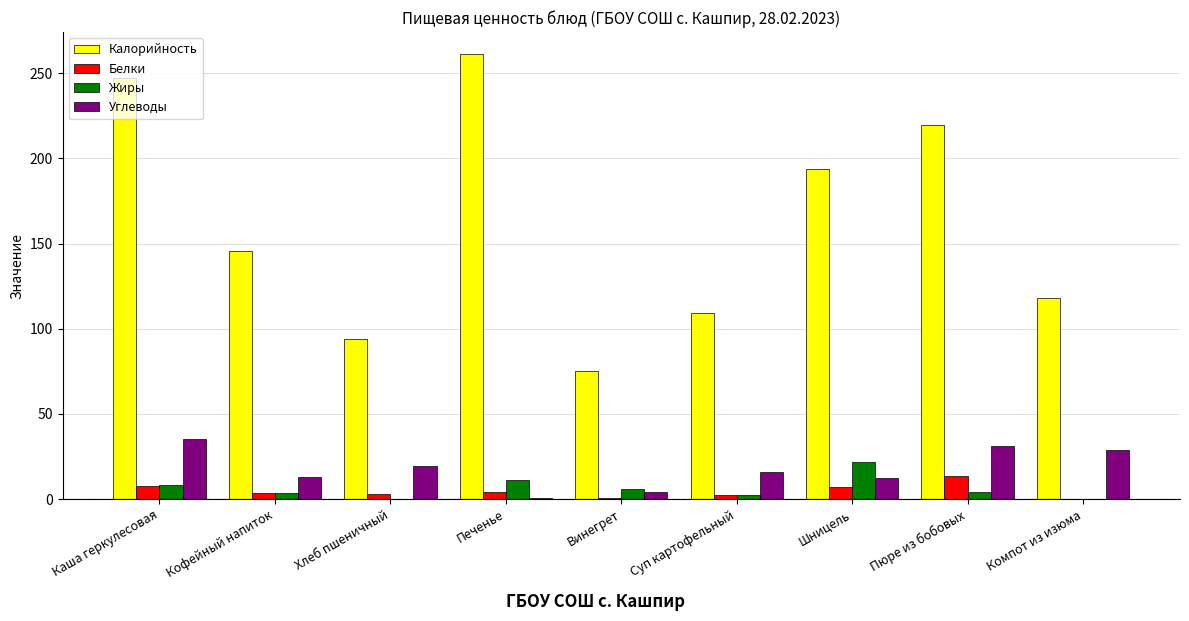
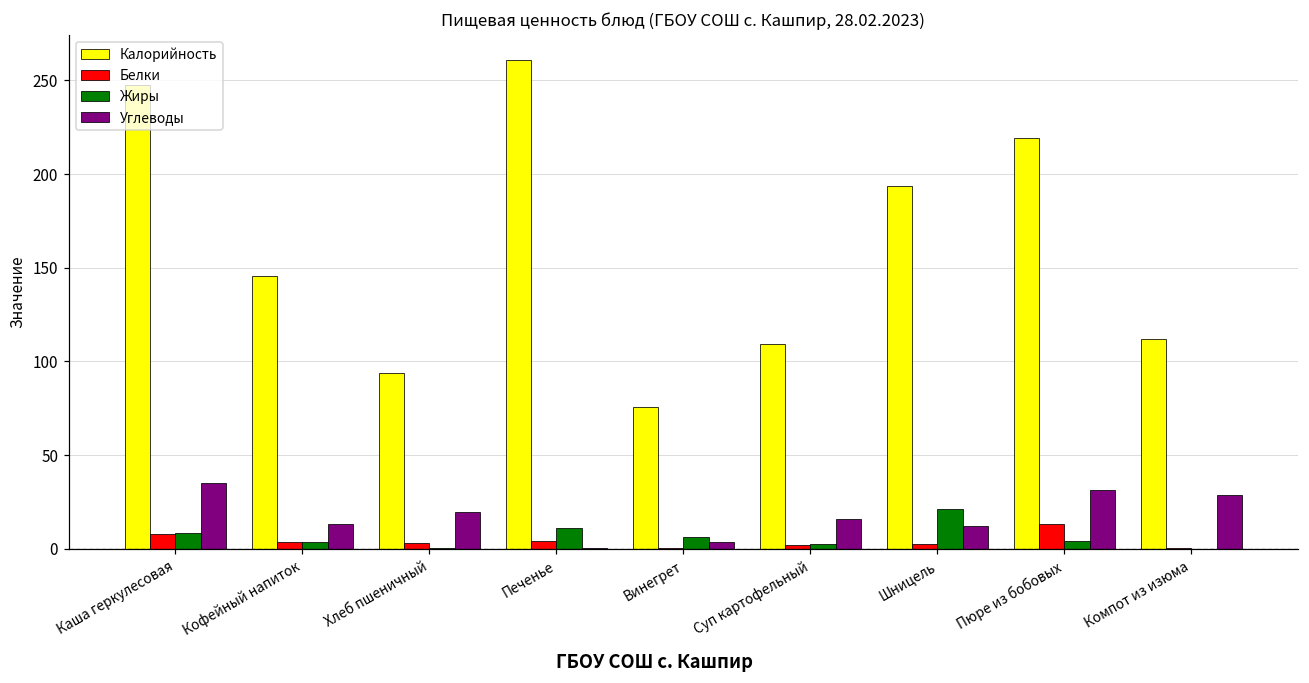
  {
    "Калорийность": {
      "Кофейный напиток": 146,
      "Хлеб пшеничный": 94,
      "Печенье": 261,
      "Винегрет": 75,
      "Суп картофельный": 110,
      "Шницель": 194,
      "Пюре из бобовых": 219,
-     "Компот из изюма": 118
+     "Компот из изюма": 112
    },
    "Белки": {
      "Каша геркулесовая": 8,
      "Кофейный напиток": 4,
      "Хлеб пшеничный": 3,
      "Печенье": 4,
      "Суп картофельный": 2,
-     "Шницель": 7,
+     "Шницель": 2,
      "Пюре из бобовых": 13
    },
    "Жиры": {
      "Каша геркулесовая": 8,
      "Кофейный напиток": 3,
      "Печенье": 11,
      "Винегрет": 6,
      "Суп картофельный": 2,
      "Шницель": 22,
      "Пюре из бобовых": 4
    },
    "Углеводы": {
      "Каша геркулесовая": 35,
      "Кофейный напиток": 13,
      "Хлеб пшеничный": 20,
      "Винегрет": 4,
      "Суп картофельный": 16,
      "Шницель": 12,
      "Пюре из бобовых": 31,
      "Компот из изюма": 29
    }
  }
